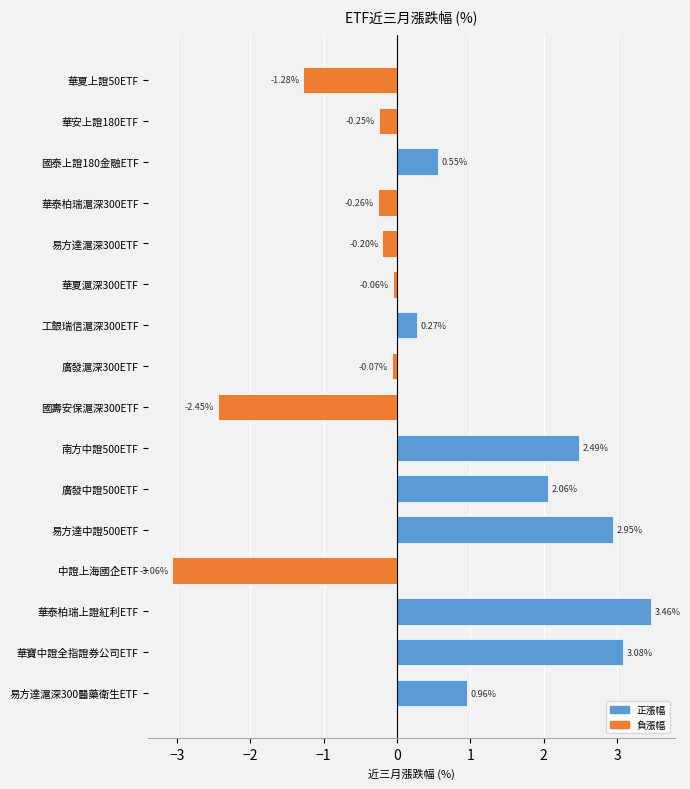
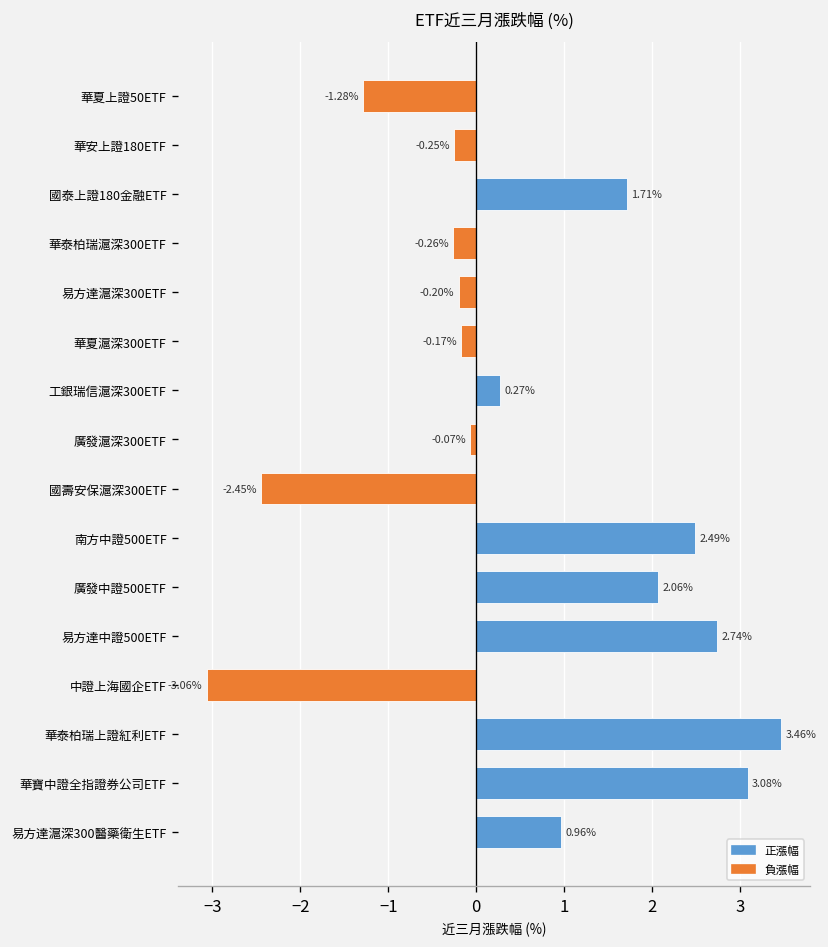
  {
    "華夏上證50ETF": "-1.28%",
    "華安上證180ETF": "-0.25%",
-   "國泰上證180金融ETF": "0.55%",
+   "國泰上證180金融ETF": "1.71%",
    "華泰柏瑞滬深300ETF": "-0.26%",
    "易方達滬深300ETF": "-0.20%",
-   "華夏滬深300ETF": "-0.06%",
+   "華夏滬深300ETF": "-0.17%",
    "工銀瑞信滬深300ETF": "0.27%",
    "廣發滬深300ETF": "-0.07%",
    "國壽安保滬深300ETF": "-2.45%",
    "南方中證500ETF": "2.49%",
    "廣發中證500ETF": "2.06%",
-   "易方達中證500ETF": "2.95%",
+   "易方達中證500ETF": "2.74%",
    "中證上海國企ETF": "-3.06%",
    "華泰柏瑞上證紅利ETF": "3.46%",
    "華寶中證全指證券公司ETF": "3.08%",
    "易方達滬深300醫藥衛生ETF": "0.96%"
  }
